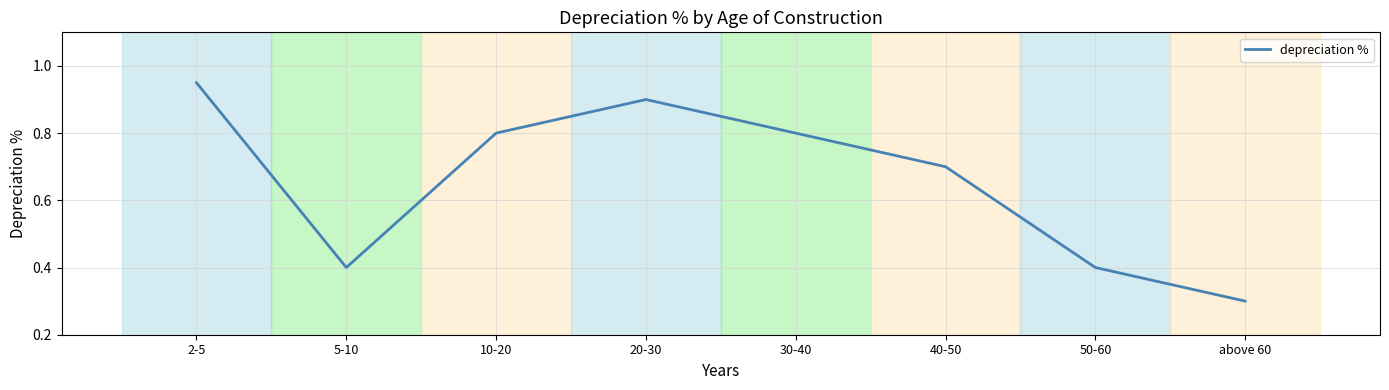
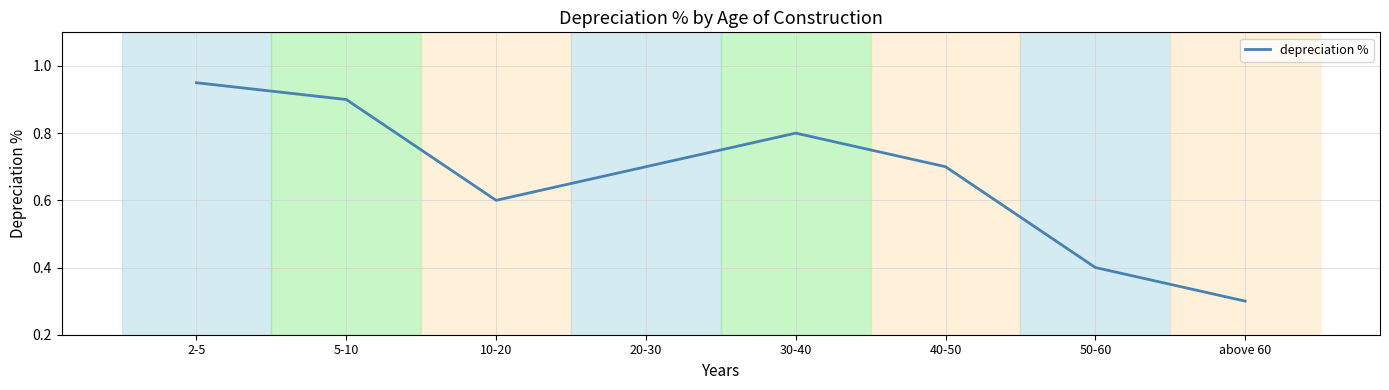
  {
    "2-5": 0.95,
-   "5-10": 0.4,
-   "10-20": 0.8,
-   "20-30": 0.9,
+   "5-10": 0.9,
+   "10-20": 0.6,
+   "20-30": 0.7,
    "30-40": 0.8,
    "40-50": 0.7,
    "50-60": 0.4,
    "above 60": 0.3
  }
